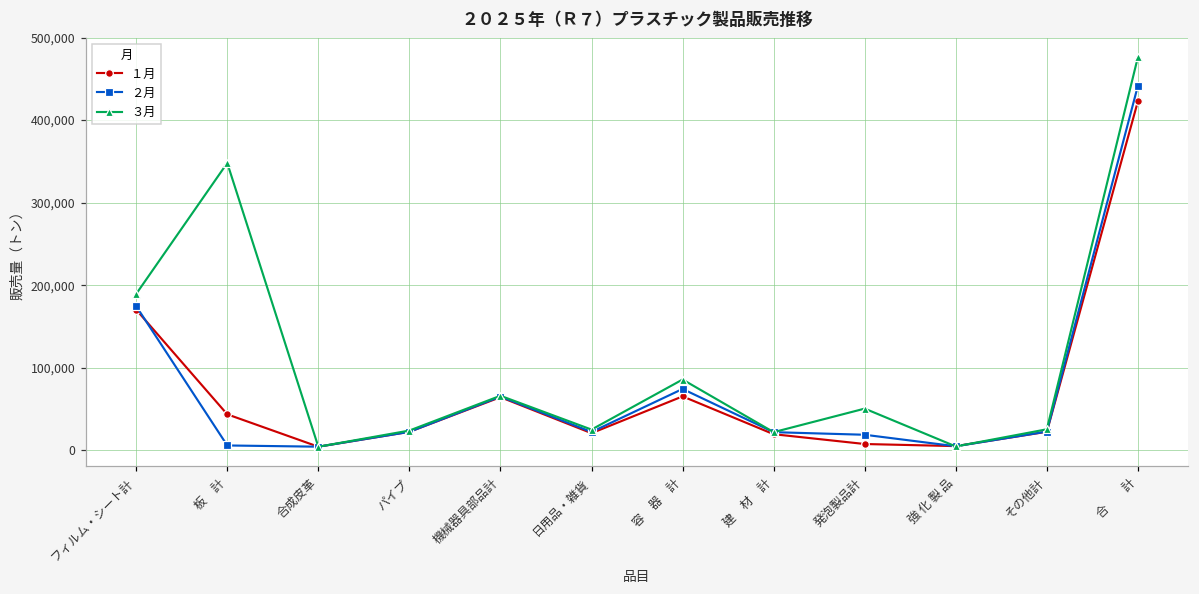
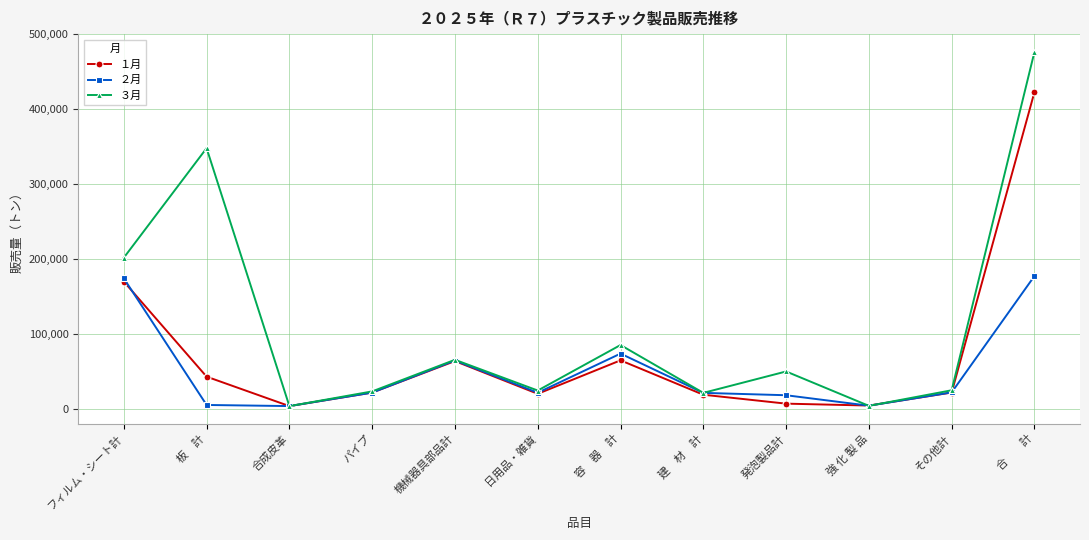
  {
    "１月": {
      "フィルム・シート計": "170,000",
      "板 計": "40,000",
      "容 器 計": "70,000",
      "発泡製品計": "10,000",
      "合 計": "420,000"
    },
    "２月": {
      "フィルム・シート計": "170,000",
      "板 計": "10,000",
      "容 器 計": "70,000",
      "発泡製品計": "20,000",
-     "合 計": "440,000"
+     "合 計": "180,000"
    },
    "３月": {
-     "フィルム・シート計": "190,000",
+     "フィルム・シート計": "200,000",
      "板 計": "350,000",
      "容 器 計": "90,000",
      "発泡製品計": "50,000",
      "合 計": "480,000"
    }
  }
